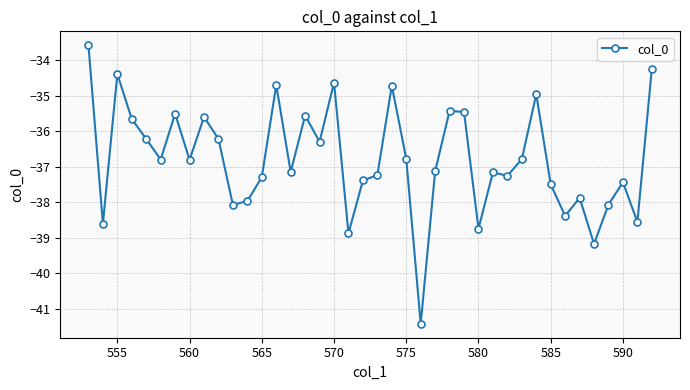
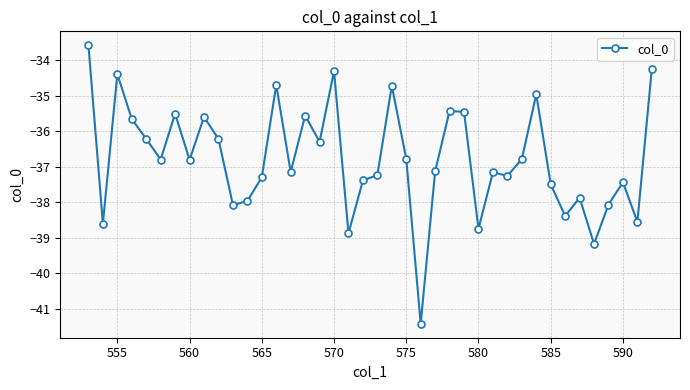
  {
    "555": -34.4,
    "560": -36.8,
    "565": -37.3,
-   "570": -34.6,
+   "570": -34.3,
    "575": -36.8,
    "580": -38.8,
    "585": -37.5,
    "590": -37.4
  }
